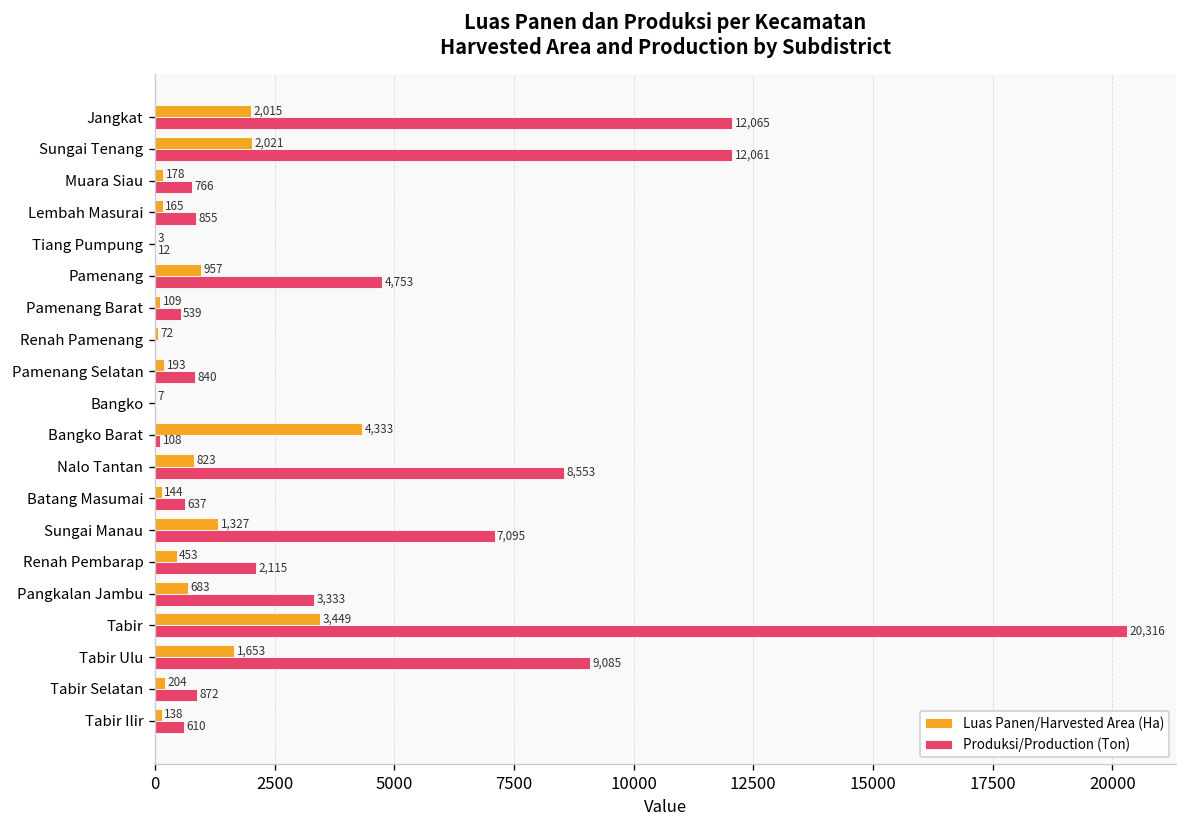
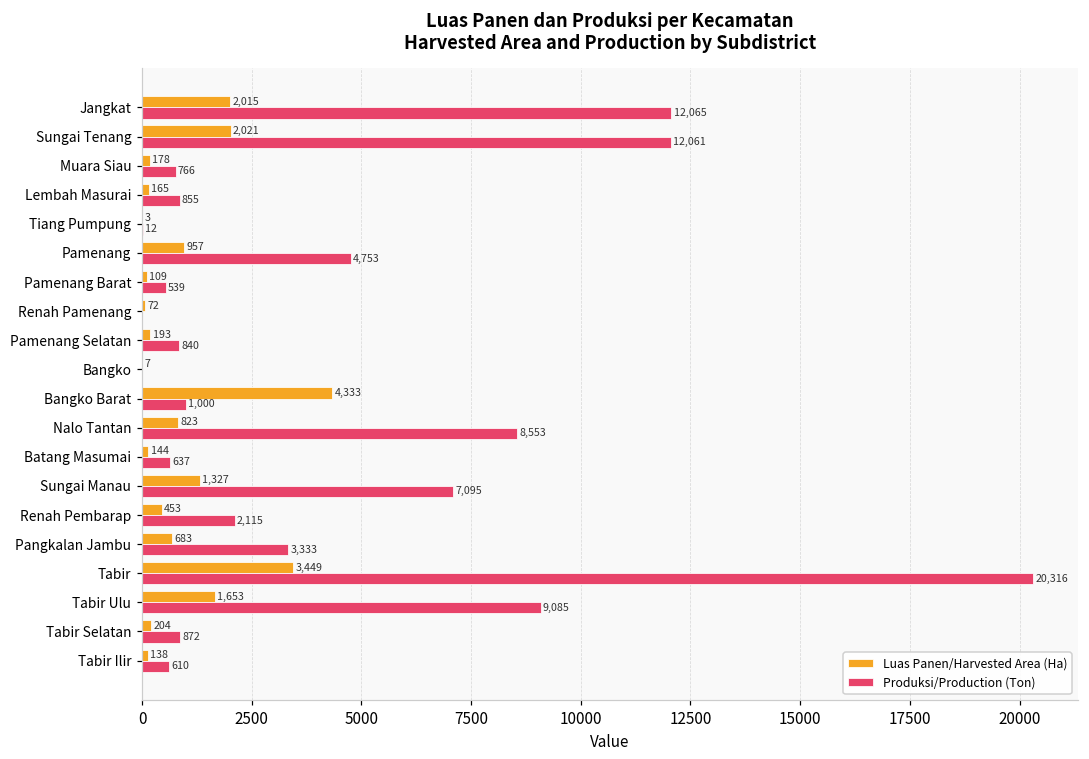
  {
    "Luas Panen/Harvested Area (Ha)": {
      "Jangkat": "2,015",
      "Sungai Tenang": "2,021",
      "Muara Siau": "178",
      "Lembah Masurai": "165",
      "Tiang Pumpung": "3",
      "Pamenang": "957",
      "Pamenang Barat": "109",
      "Renah Pamenang": "72",
      "Pamenang Selatan": "193",
      "Bangko": "7",
      "Bangko Barat": "4,333",
      "Nalo Tantan": "823",
      "Batang Masumai": "144",
      "Sungai Manau": "1,327",
      "Renah Pembarap": "453",
      "Pangkalan Jambu": "683",
      "Tabir": "3,449",
      "Tabir Ulu": "1,653",
      "Tabir Selatan": "204",
      "Tabir Ilir": "138"
    },
    "Produksi/Production (Ton)": {
      "Jangkat": "12,065",
      "Sungai Tenang": "12,061",
      "Muara Siau": "766",
      "Lembah Masurai": "855",
      "Tiang Pumpung": "12",
      "Pamenang": "4,753",
      "Pamenang Barat": "539",
      "Pamenang Selatan": "840",
-     "Bangko Barat": "108",
+     "Bangko Barat": "1,000",
      "Nalo Tantan": "8,553",
      "Batang Masumai": "637",
      "Sungai Manau": "7,095",
      "Renah Pembarap": "2,115",
      "Pangkalan Jambu": "3,333",
      "Tabir": "20,316",
      "Tabir Ulu": "9,085",
      "Tabir Selatan": "872",
      "Tabir Ilir": "610"
    }
  }
